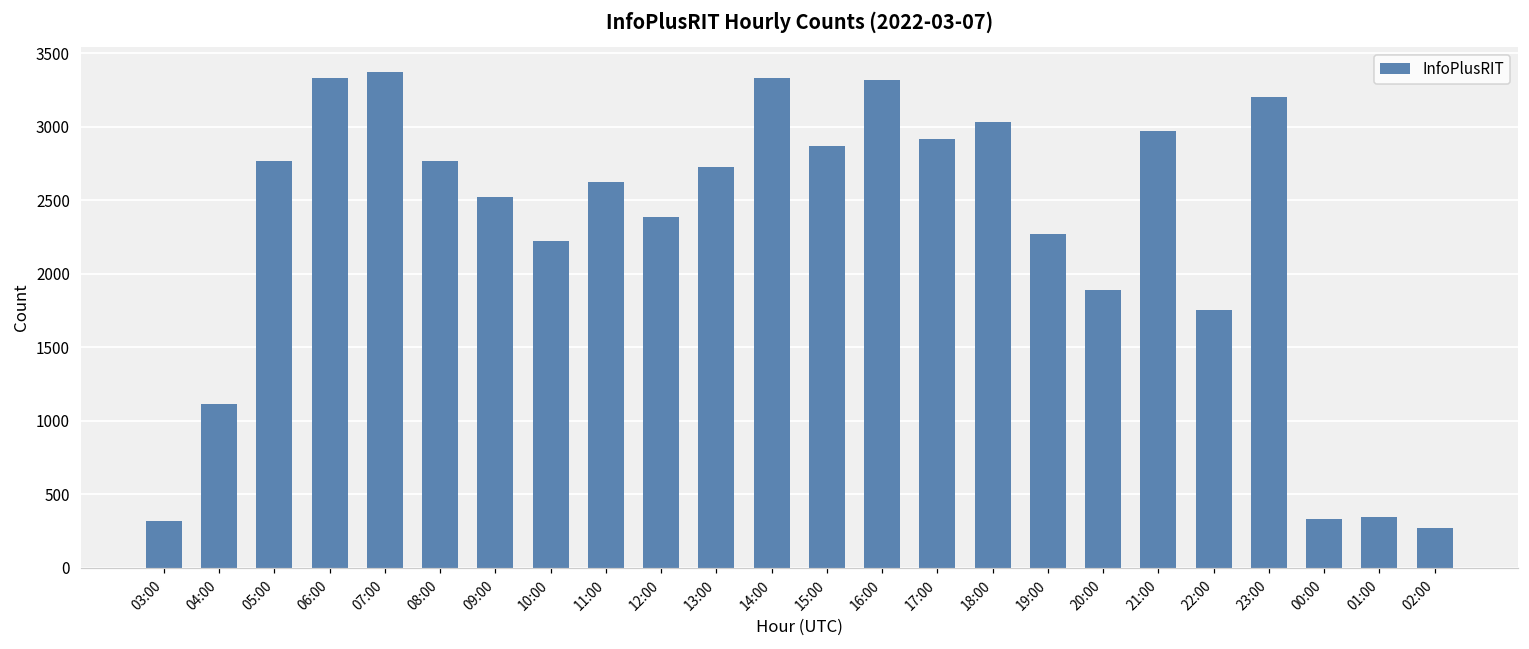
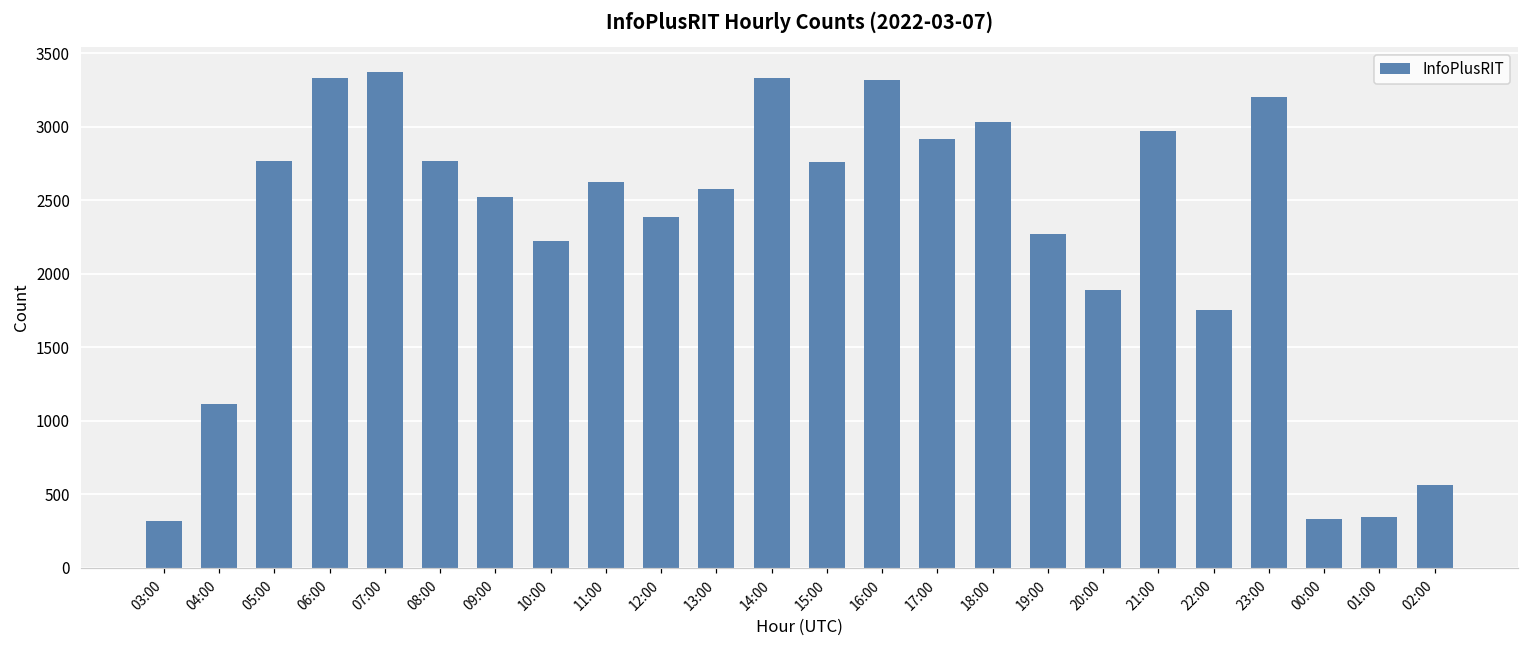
  {
    "03:00": 320,
    "04:00": 1120,
    "05:00": 2770,
    "06:00": 3330,
    "07:00": 3370,
    "08:00": 2770,
    "09:00": 2520,
    "10:00": 2220,
    "11:00": 2620,
    "12:00": 2390,
-   "13:00": 2720,
+   "13:00": 2580,
    "14:00": 3330,
-   "15:00": 2870,
+   "15:00": 2760,
    "16:00": 3320,
    "17:00": 2920,
    "18:00": 3030,
    "19:00": 2270,
    "20:00": 1890,
    "21:00": 2970,
    "22:00": 1750,
    "23:00": 3200,
    "00:00": 330,
    "01:00": 350,
-   "02:00": 270
+   "02:00": 560
  }
